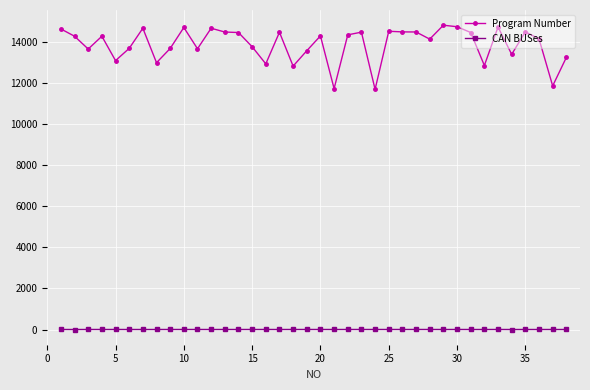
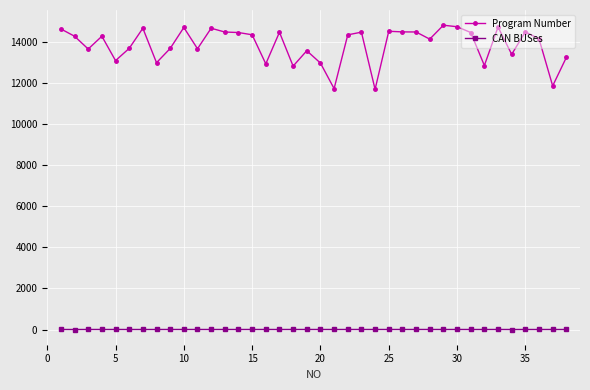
  {
    "Program Number": {
      "5": 13100,
      "10": 14700,
-     "15": 13800,
-     "20": 14300,
+     "15": 14300,
+     "20": 13000,
      "25": 14500,
      "30": 14700
    },
    "CAN BUSes": {
      "5": 0,
      "10": 0,
      "15": 0,
      "20": 0,
      "25": 0,
      "30": 0,
      "35": 0
    }
  }
